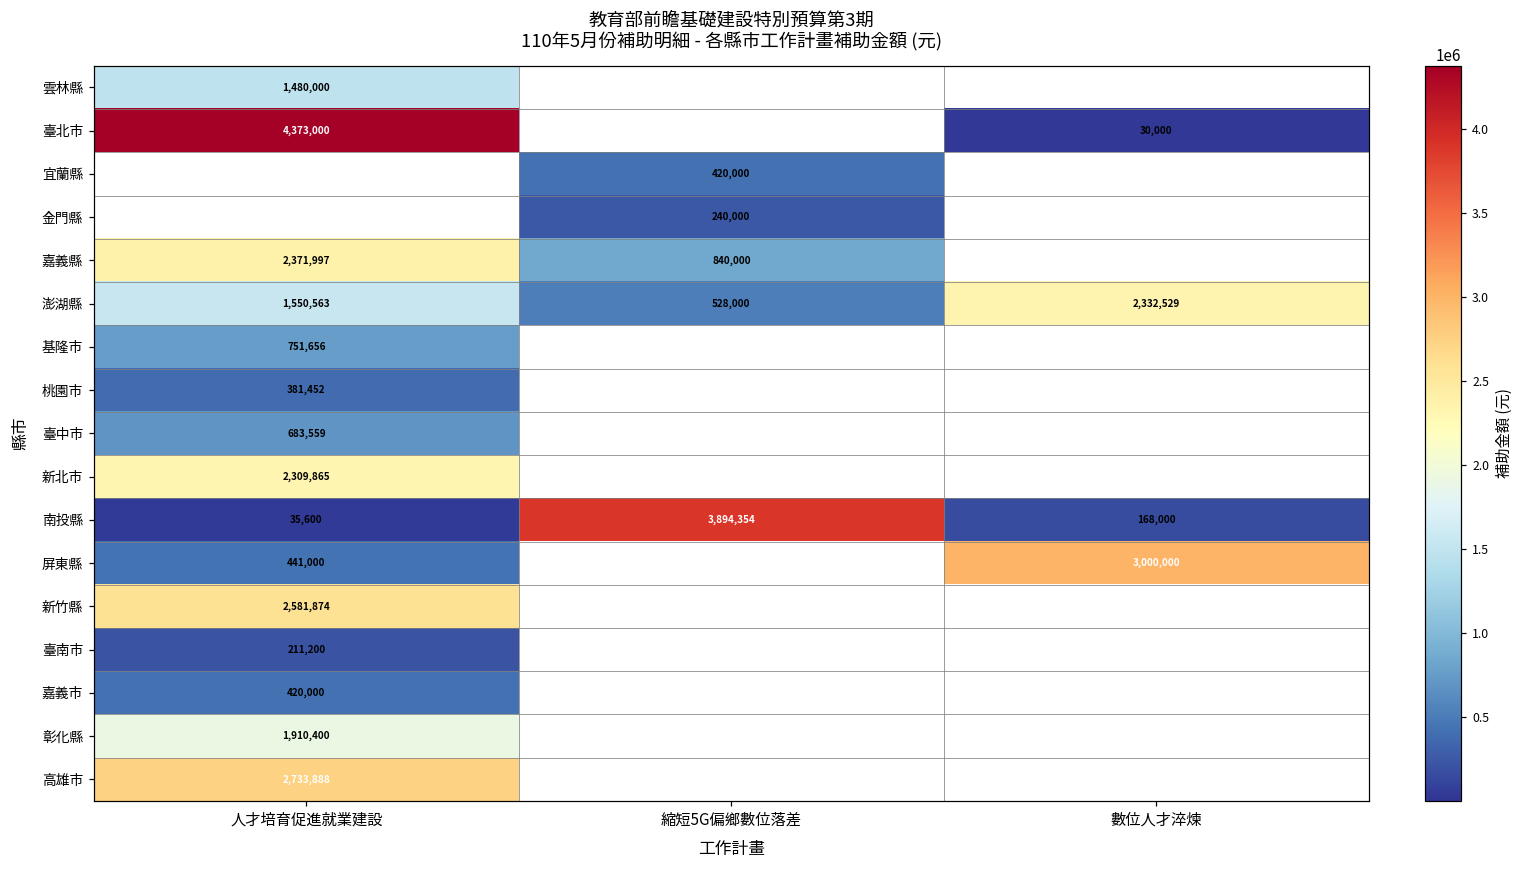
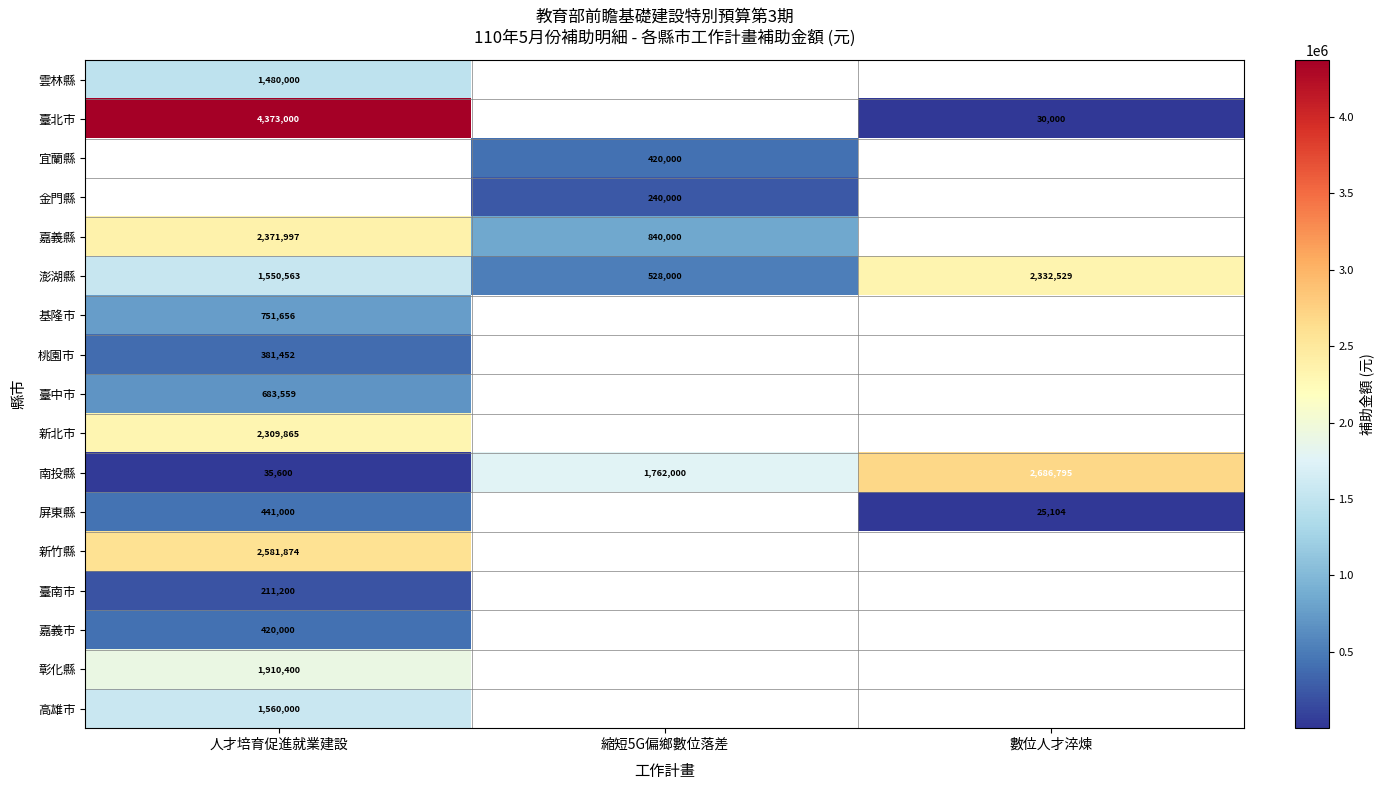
  {
    "雲林縣": {
      "人才培育促進就業建設": "1,480,000"
    },
    "臺北市": {
      "人才培育促進就業建設": "4,373,000",
      "數位人才淬煉": "30,000"
    },
    "宜蘭縣": {
      "縮短5G偏鄉數位落差": "420,000"
    },
    "金門縣": {
      "縮短5G偏鄉數位落差": "240,000"
    },
    "嘉義縣": {
      "人才培育促進就業建設": "2,371,997",
      "縮短5G偏鄉數位落差": "840,000"
    },
    "澎湖縣": {
      "人才培育促進就業建設": "1,550,563",
      "縮短5G偏鄉數位落差": "528,000",
      "數位人才淬煉": "2,332,529"
    },
    "基隆市": {
      "人才培育促進就業建設": "751,656"
    },
    "桃園市": {
      "人才培育促進就業建設": "381,452"
    },
    "臺中市": {
      "人才培育促進就業建設": "683,559"
    },
    "新北市": {
      "人才培育促進就業建設": "2,309,865"
    },
    "南投縣": {
      "人才培育促進就業建設": "35,600",
-     "縮短5G偏鄉數位落差": "3,894,354",
-     "數位人才淬煉": "168,000"
+     "縮短5G偏鄉數位落差": "1,762,000",
+     "數位人才淬煉": "2,686,795"
    },
    "屏東縣": {
      "人才培育促進就業建設": "441,000",
-     "數位人才淬煉": "3,000,000"
+     "數位人才淬煉": "25,104"
    },
    "新竹縣": {
      "人才培育促進就業建設": "2,581,874"
    },
    "臺南市": {
      "人才培育促進就業建設": "211,200"
    },
    "嘉義市": {
      "人才培育促進就業建設": "420,000"
    },
    "彰化縣": {
      "人才培育促進就業建設": "1,910,400"
    },
    "高雄市": {
-     "人才培育促進就業建設": "2,733,888"
+     "人才培育促進就業建設": "1,560,000"
    }
  }
